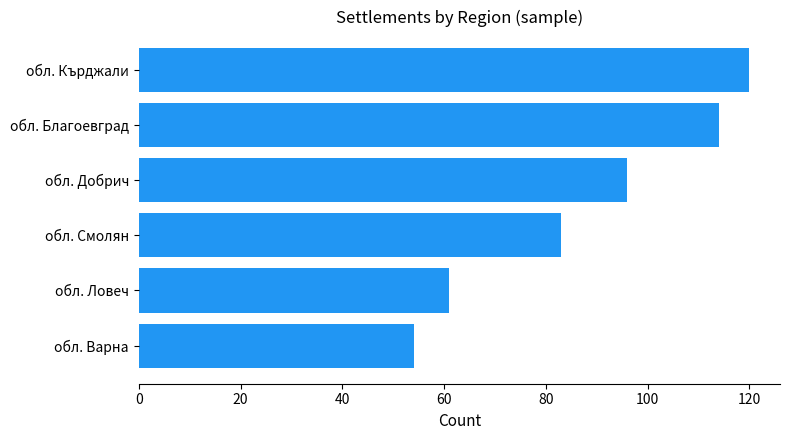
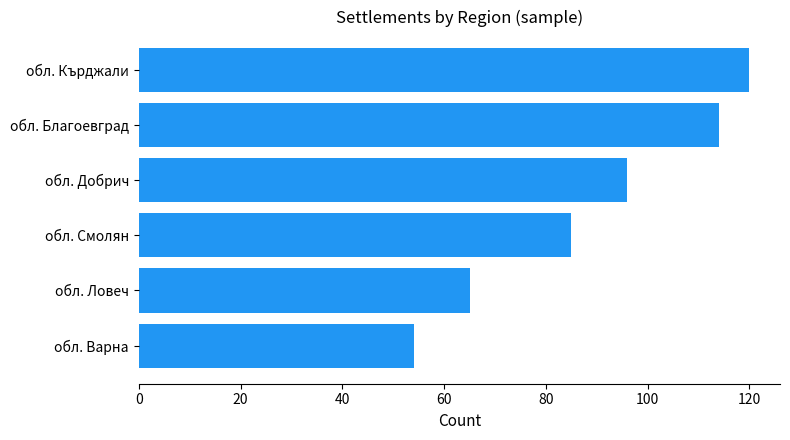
  {
    "обл. Кърджали": 120,
    "обл. Благоевград": 114,
    "обл. Добрич": 96,
-   "обл. Смолян": 83,
-   "обл. Ловеч": 61,
+   "обл. Смолян": 85,
+   "обл. Ловеч": 65,
    "обл. Варна": 54
  }
